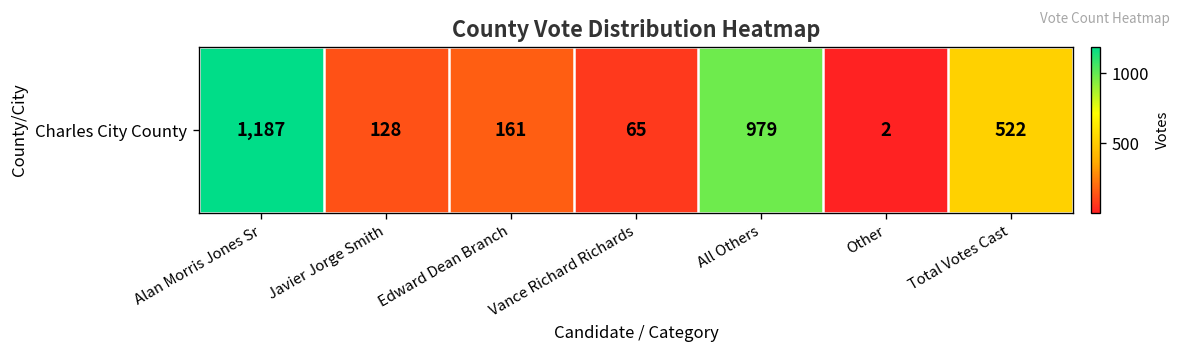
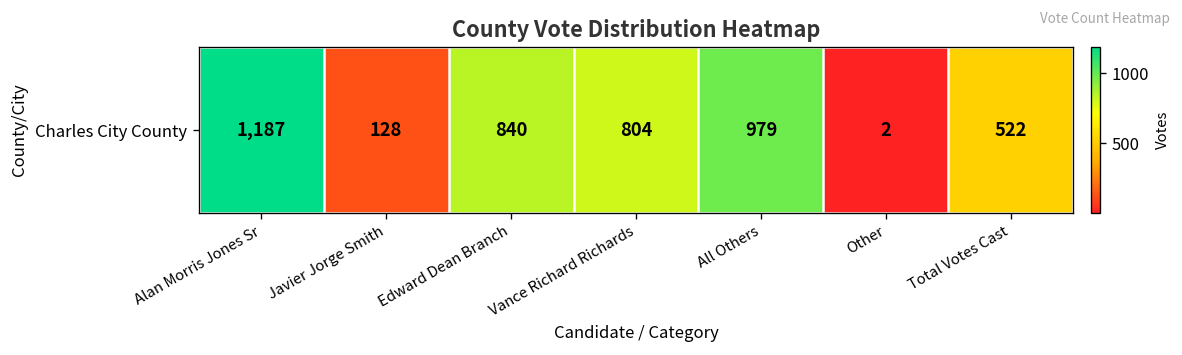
  {
    "Charles City County": {
      "Alan Morris Jones Sr": "1,187",
      "Javier Jorge Smith": "128",
-     "Edward Dean Branch": "161",
-     "Vance Richard Richards": "65",
+     "Edward Dean Branch": "840",
+     "Vance Richard Richards": "804",
      "All Others": "979",
      "Other": "2",
      "Total Votes Cast": "522"
    }
  }
